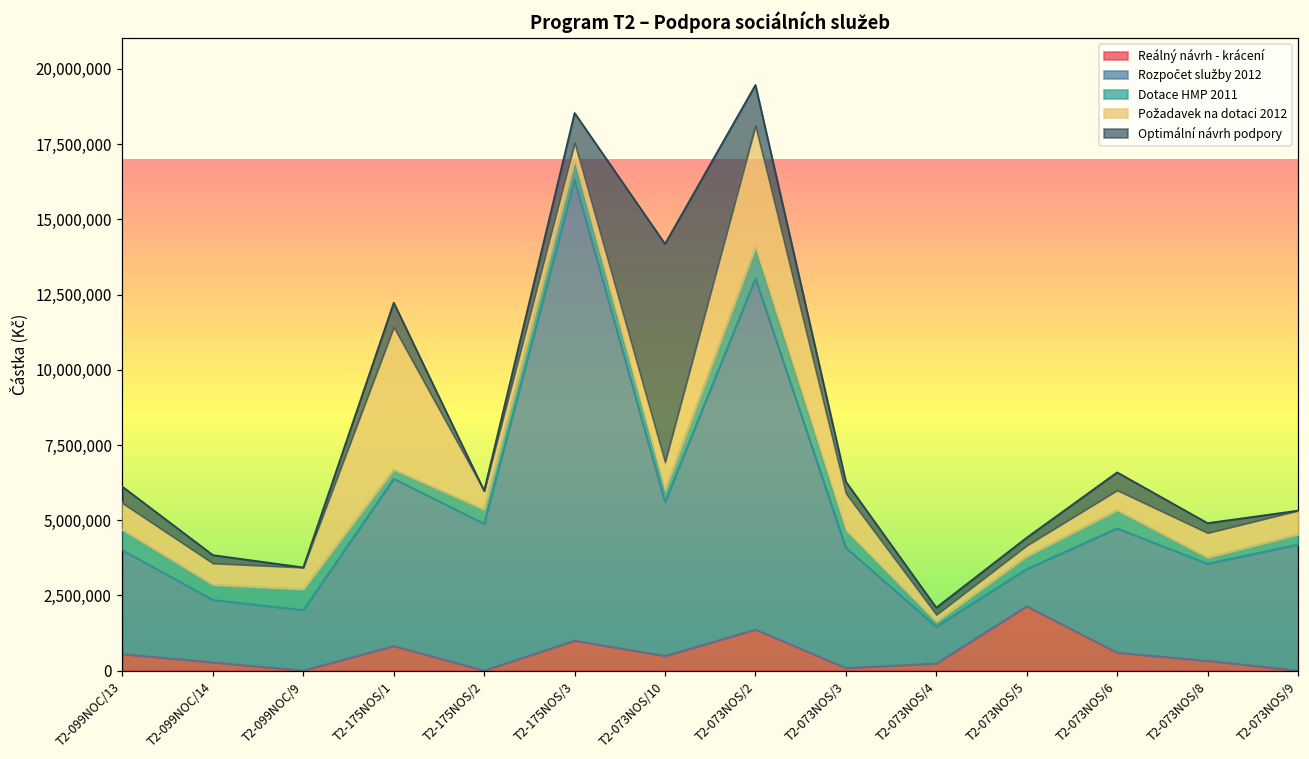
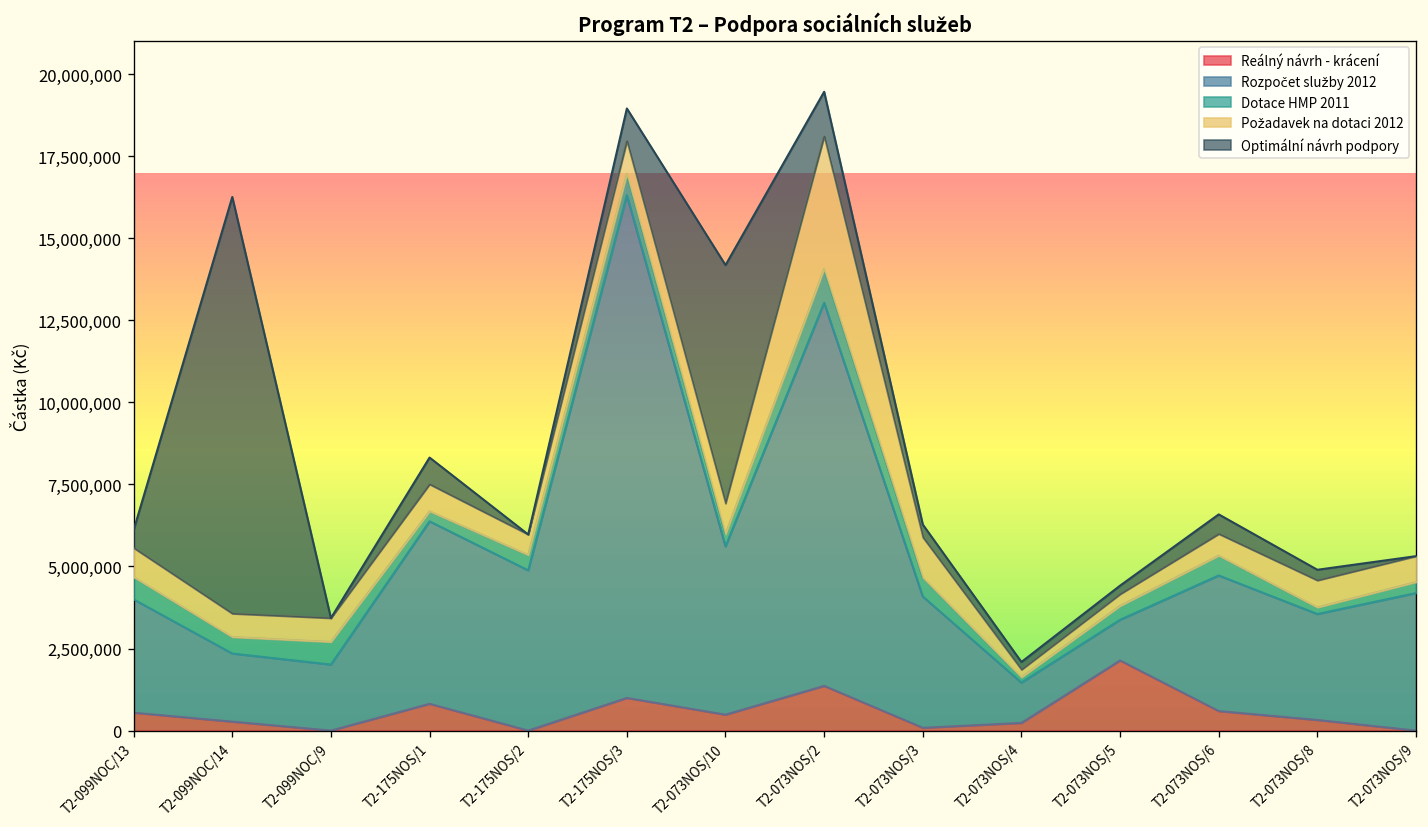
  {
    "Reálný návrh - krácení": {
      "T2-099NOC/13": "500,000",
      "T2-099NOC/14": "300,000",
      "T2-099NOC/9": "0",
      "T2-175NOS/1": "800,000",
      "T2-175NOS/2": "0",
      "T2-175NOS/3": "1,000,000",
      "T2-073NOS/10": "500,000",
      "T2-073NOS/2": "1,400,000",
      "T2-073NOS/3": "100,000",
      "T2-073NOS/4": "200,000",
      "T2-073NOS/5": "2,100,000",
      "T2-073NOS/6": "600,000",
      "T2-073NOS/8": "300,000",
      "T2-073NOS/9": "0"
    },
    "Požadavek na dotaci 2012": {
      "T2-099NOC/13": "900,000",
      "T2-099NOC/14": "700,000",
-     "T2-175NOS/1": "4,700,000",
-     "T2-175NOS/3": "600,000",
+     "T2-175NOS/1": "800,000",
+     "T2-175NOS/3": "1,000,000",
      "T2-073NOS/10": "900,000",
      "T2-073NOS/2": "4,000,000",
      "T2-073NOS/3": "1,200,000",
      "T2-073NOS/4": "200,000",
      "T2-073NOS/5": "400,000",
      "T2-073NOS/6": "700,000",
      "T2-073NOS/8": "800,000"
    },
    "Optimální návrh podpory": {
      "T2-099NOC/13": "500,000",
-     "T2-099NOC/14": "300,000",
+     "T2-099NOC/14": "12,700,000",
      "T2-175NOS/1": "800,000",
      "T2-175NOS/3": "1,000,000",
      "T2-073NOS/10": "7,300,000",
      "T2-073NOS/2": "1,400,000",
      "T2-073NOS/3": "400,000",
      "T2-073NOS/4": "200,000",
      "T2-073NOS/5": "300,000",
      "T2-073NOS/6": "600,000",
      "T2-073NOS/8": "300,000"
    }
  }
